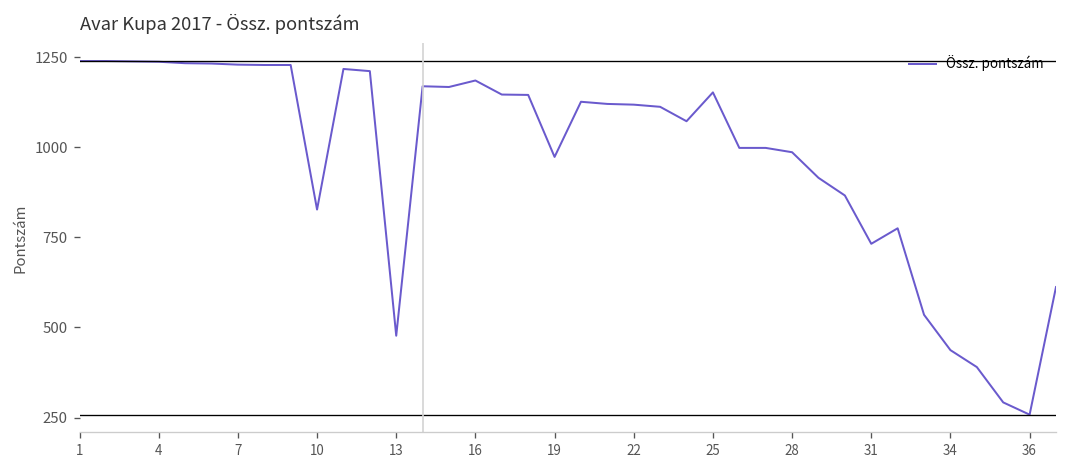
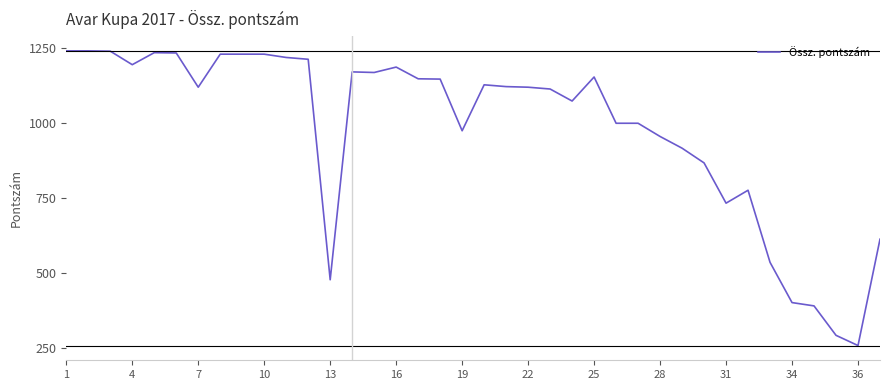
  {
    "1": 1240,
-   "4": 1240,
-   "7": 1230,
-   "10": 830,
+   "4": 1190,
+   "7": 1120,
+   "10": 1230,
    "13": 480,
    "16": 1190,
    "19": 970,
    "22": 1120,
    "25": 1150,
-   "28": 990,
+   "28": 950,
    "31": 730,
-   "34": 440,
+   "34": 400,
    "36": 260
  }
